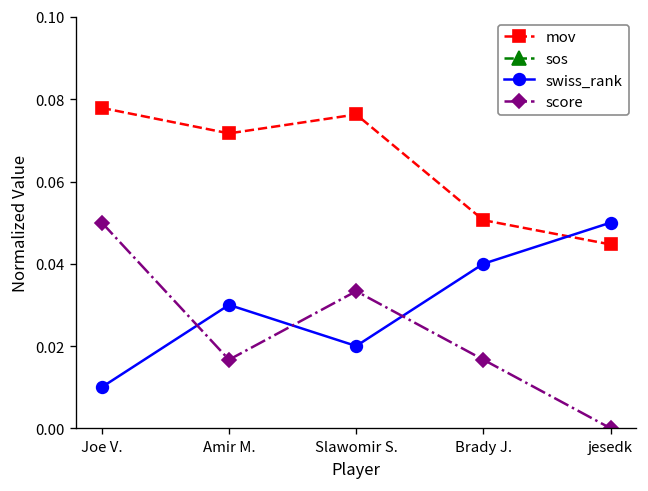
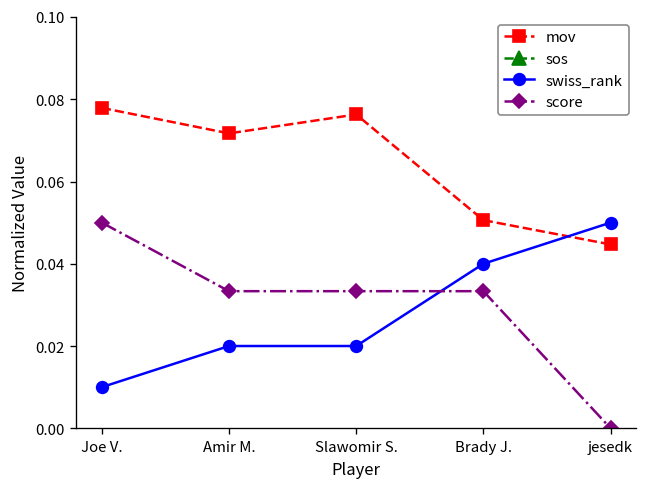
  {
    "mov": {
      "Joe V.": 0.078,
      "Amir M.": 0.072,
      "Slawomir S.": 0.076,
      "Brady J.": 0.051,
      "jesedk": 0.045
    },
    "swiss_rank": {
      "Joe V.": 0.010,
-     "Amir M.": 0.030,
+     "Amir M.": 0.020,
      "Slawomir S.": 0.020,
      "Brady J.": 0.040,
      "jesedk": 0.050
    },
    "score": {
      "Joe V.": 0.050,
-     "Amir M.": 0.017,
+     "Amir M.": 0.033,
      "Slawomir S.": 0.033,
-     "Brady J.": 0.017,
+     "Brady J.": 0.033,
      "jesedk": 0.000
    }
  }
